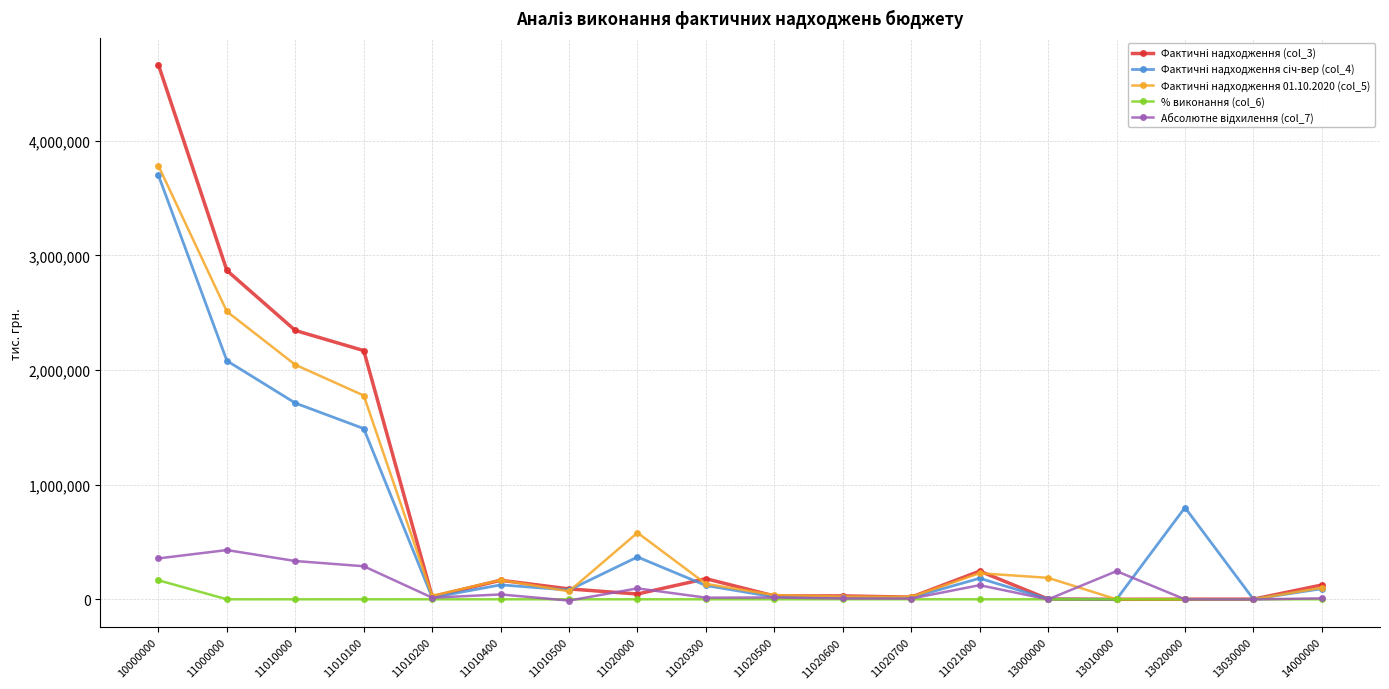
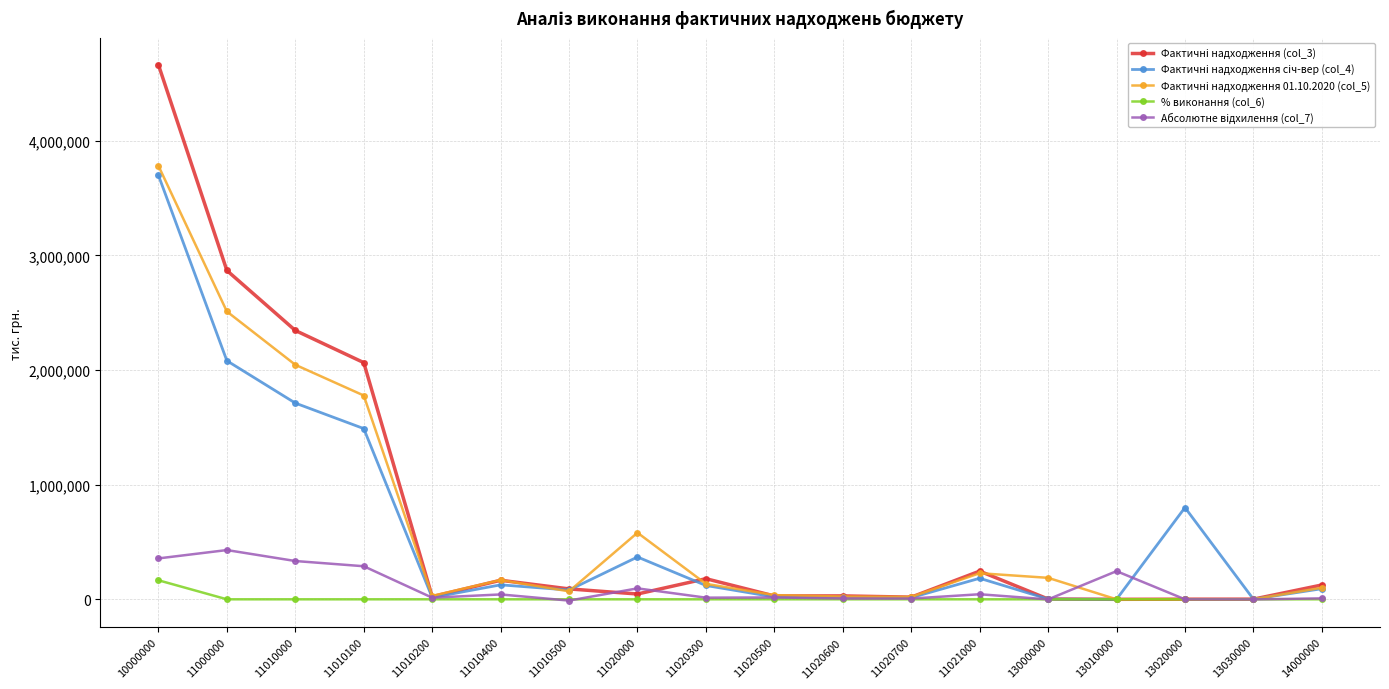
  {
    "Фактичні надходження (col_3)": {
      "10000000": "4,660,000",
      "11000000": "2,870,000",
      "11010000": "2,340,000",
-     "11010100": "2,170,000",
+     "11010100": "2,060,000",
      "11020000": "50,000",
      "11020300": "180,000",
      "14000000": "120,000"
    },
    "Фактичні надходження січ-вер (col_4)": {
      "10000000": "3,700,000",
      "11000000": "2,080,000",
      "11010000": "1,710,000",
      "11010100": "1,490,000",
      "11010400": "130,000",
      "11020000": "370,000",
      "11021000": "180,000",
      "13020000": "800,000"
    },
    "Фактичні надходження 01.10.2020 (col_5)": {
      "10000000": "3,780,000",
      "11000000": "2,510,000",
      "11010000": "2,050,000",
      "11010100": "1,780,000",
      "11020000": "580,000",
      "13000000": "190,000"
    },
    "% виконання (col_6)": {
      "10000000": "170,000",
      "11000000": "0",
      "11010000": "0",
      "11010100": "0",
      "11010400": "0",
      "11020000": "0",
      "11021000": "0"
    },
    "Абсолютне відхилення (col_7)": {
      "10000000": "360,000",
      "11000000": "430,000",
      "11010000": "330,000",
      "11010100": "290,000",
      "11010400": "40,000",
      "11020000": "100,000",
-     "11021000": "120,000",
+     "11021000": "40,000",
      "13010000": "250,000"
    }
  }
